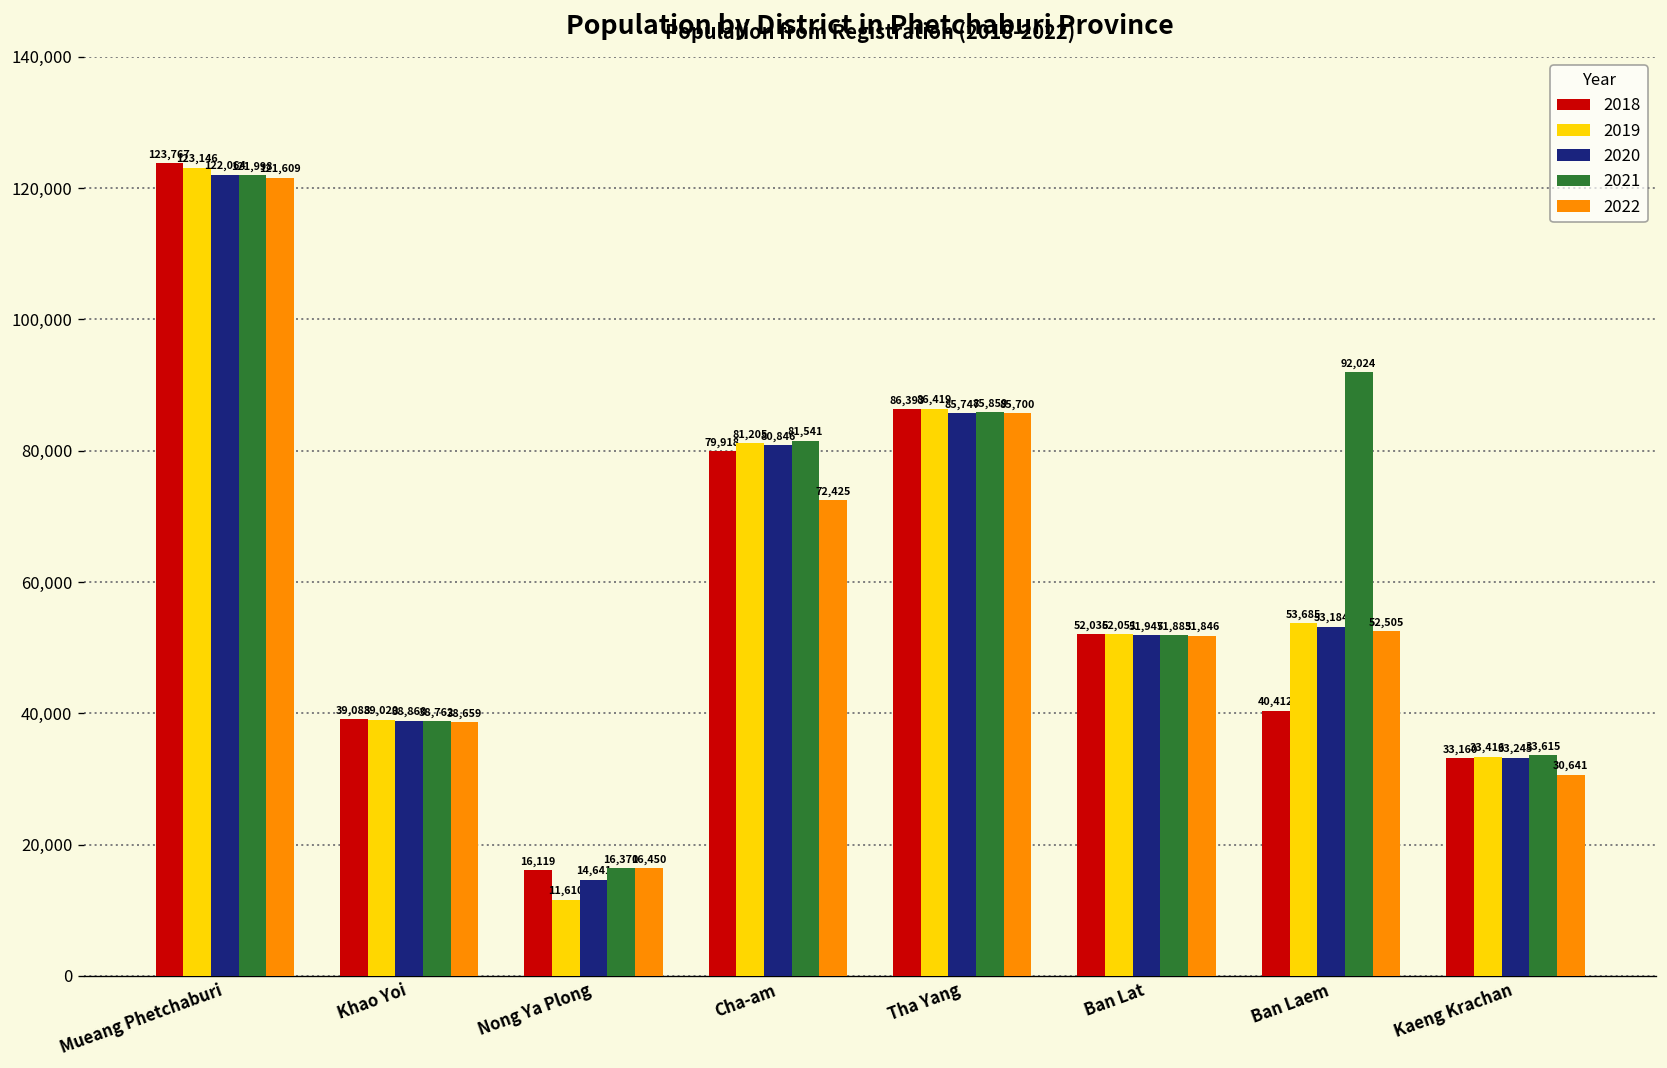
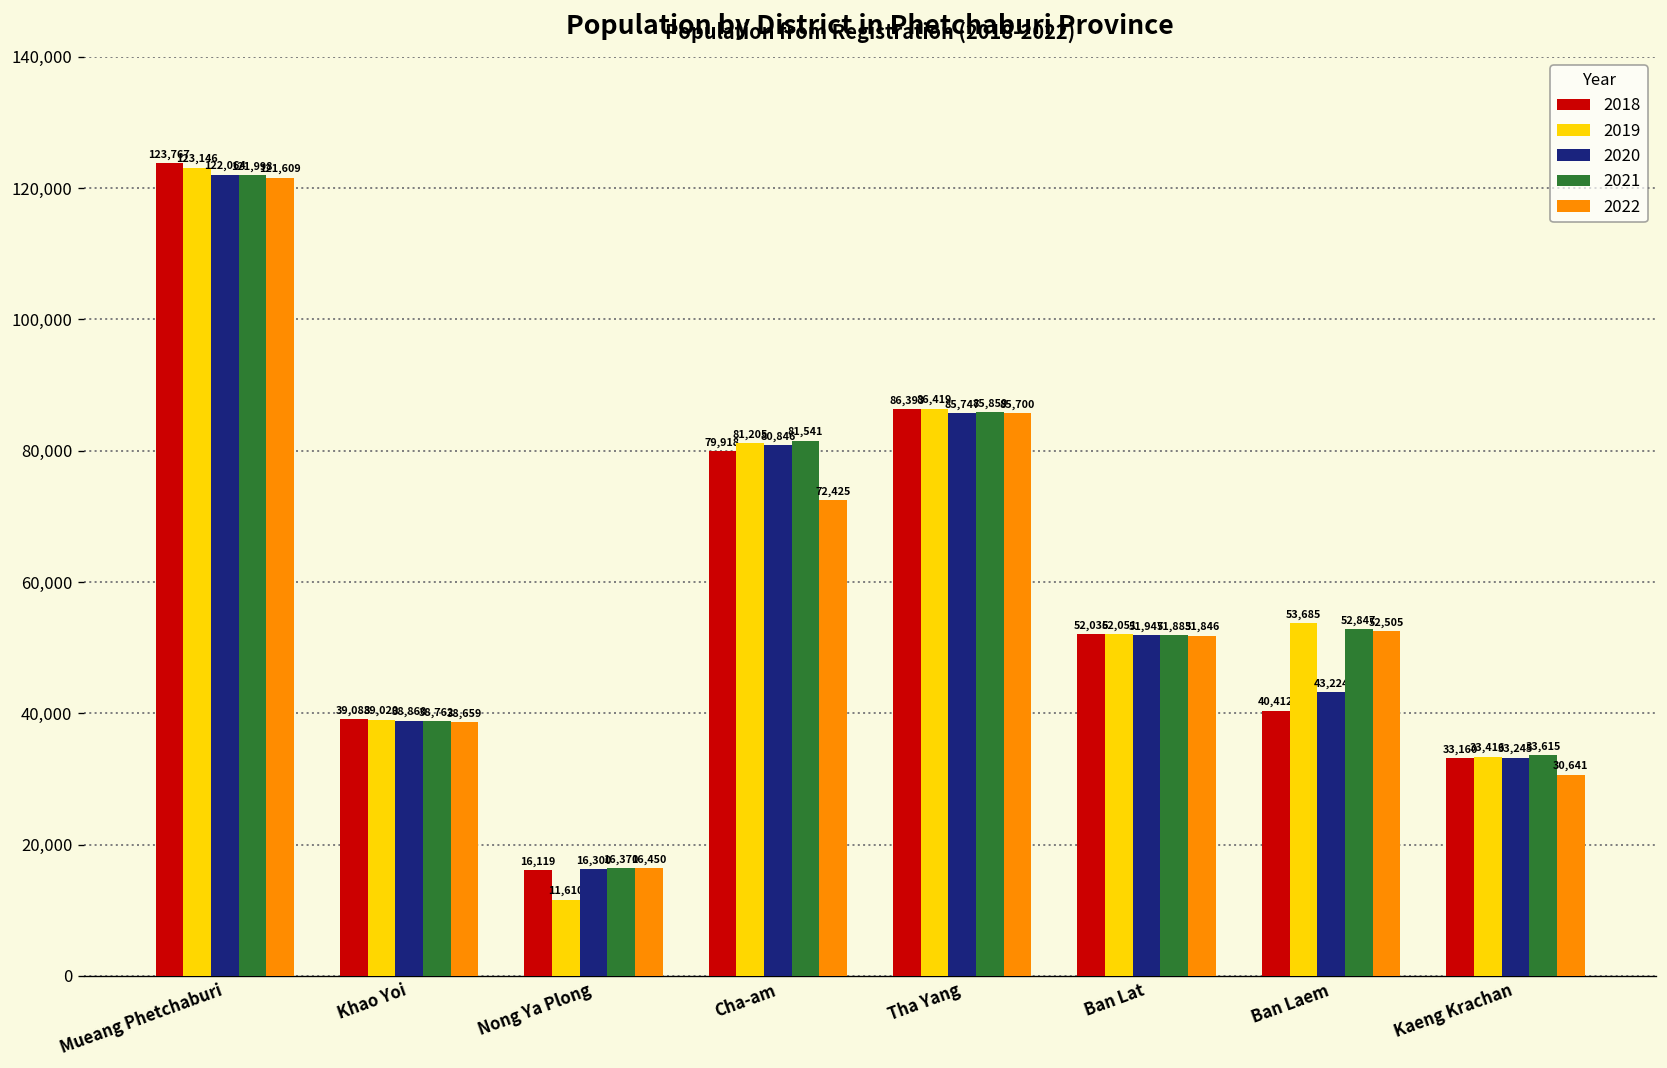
  {
    "2018": {
      "Nong Ya Plong": "16,119",
      "Cha-am": "79,918",
      "Ban Laem": "40,412"
    },
    "2019": {
      "Nong Ya Plong": "11,610"
    },
    "2020": {
-     "Nong Ya Plong": "14,641",
-     "Ban Laem": "53,184"
+     "Nong Ya Plong": "16,300",
+     "Ban Laem": "43,224"
    },
    "2021": {
      "Cha-am": "81,541",
-     "Ban Laem": "92,024"
+     "Ban Laem": "52,847"
    },
    "2022": {
      "Cha-am": "72,425",
      "Ban Laem": "52,505",
      "Kaeng Krachan": "30,641"
    }
  }
